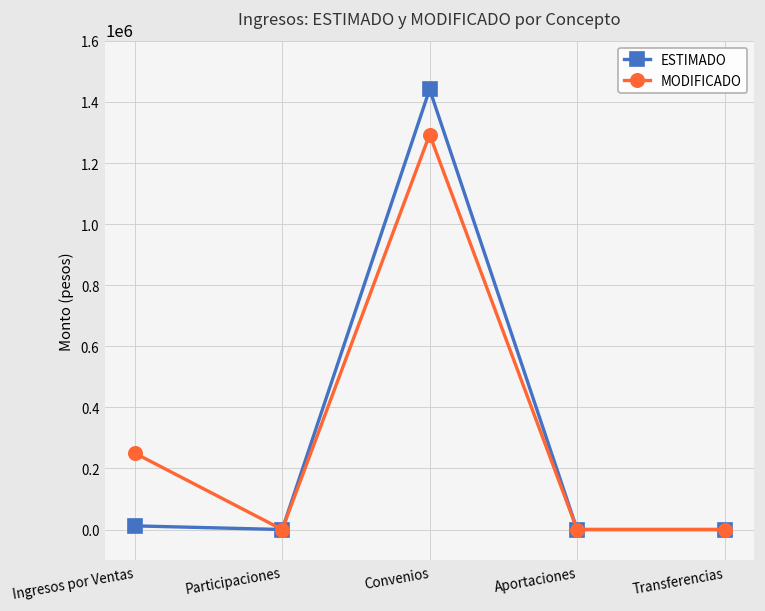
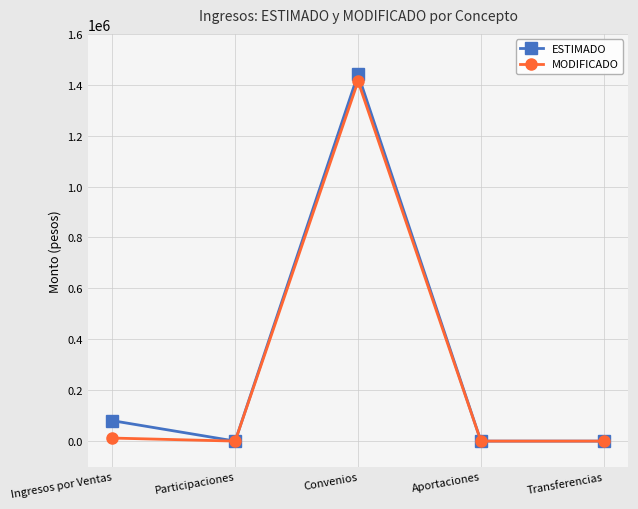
  {
    "ESTIMADO": {
-     "Ingresos por Ventas": 10000,
+     "Ingresos por Ventas": 80000,
      "Convenios": 1440000
    },
    "MODIFICADO": {
-     "Ingresos por Ventas": 250000,
-     "Convenios": 1290000
+     "Ingresos por Ventas": 10000,
+     "Convenios": 1410000
    }
  }
